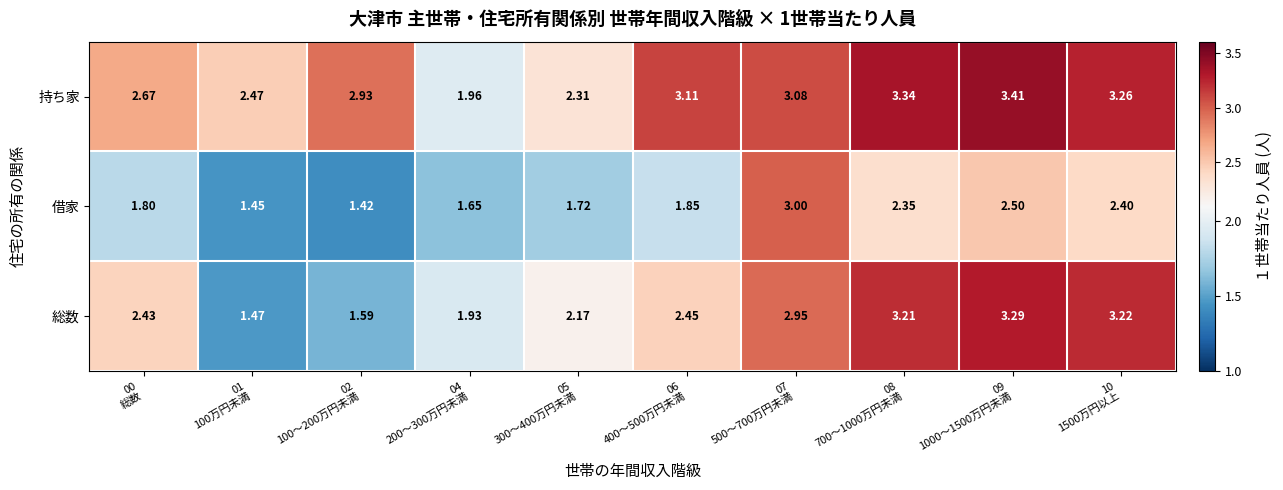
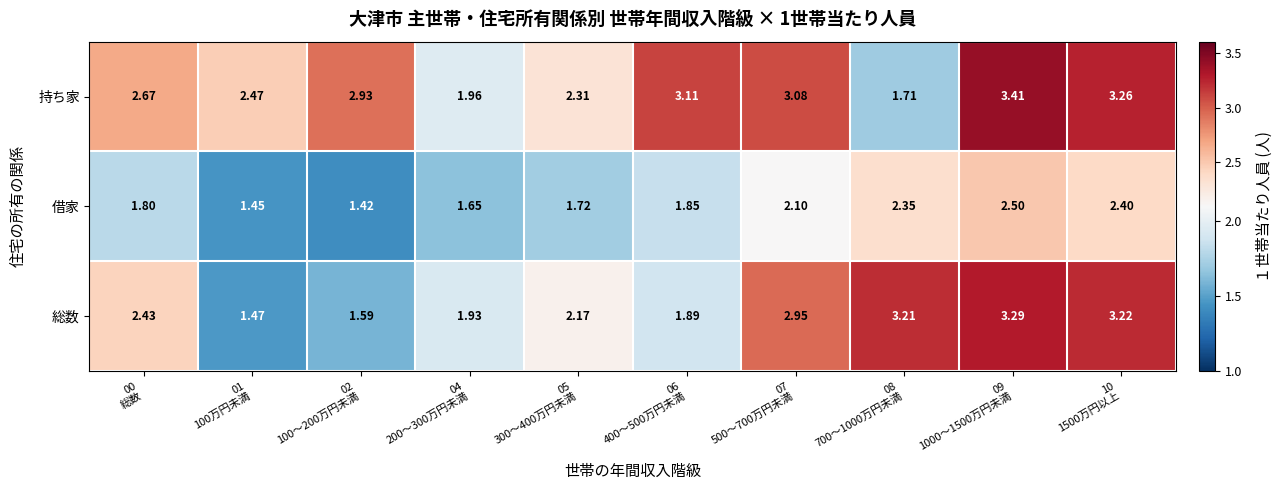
  {
    "持ち家": {
      "00 総数": 2.67,
      "01 100万円未満": 2.47,
      "02 100～200万円未満": 2.93,
      "04 200～300万円未満": 1.96,
      "05 300～400万円未満": 2.31,
      "06 400～500万円未満": 3.11,
      "07 500～700万円未満": 3.08,
-     "08 700～1000万円未満": 3.34,
+     "08 700～1000万円未満": 1.71,
      "09 1000～1500万円未満": 3.41,
      "10 1500万円以上": 3.26
    },
    "借家": {
      "00 総数": 1.80,
      "01 100万円未満": 1.45,
      "02 100～200万円未満": 1.42,
      "04 200～300万円未満": 1.65,
      "05 300～400万円未満": 1.72,
      "06 400～500万円未満": 1.85,
-     "07 500～700万円未満": 3.00,
+     "07 500～700万円未満": 2.10,
      "08 700～1000万円未満": 2.35,
      "09 1000～1500万円未満": 2.50,
      "10 1500万円以上": 2.40
    },
    "総数": {
      "00 総数": 2.43,
      "01 100万円未満": 1.47,
      "02 100～200万円未満": 1.59,
      "04 200～300万円未満": 1.93,
      "05 300～400万円未満": 2.17,
-     "06 400～500万円未満": 2.45,
+     "06 400～500万円未満": 1.89,
      "07 500～700万円未満": 2.95,
      "08 700～1000万円未満": 3.21,
      "09 1000～1500万円未満": 3.29,
      "10 1500万円以上": 3.22
    }
  }
